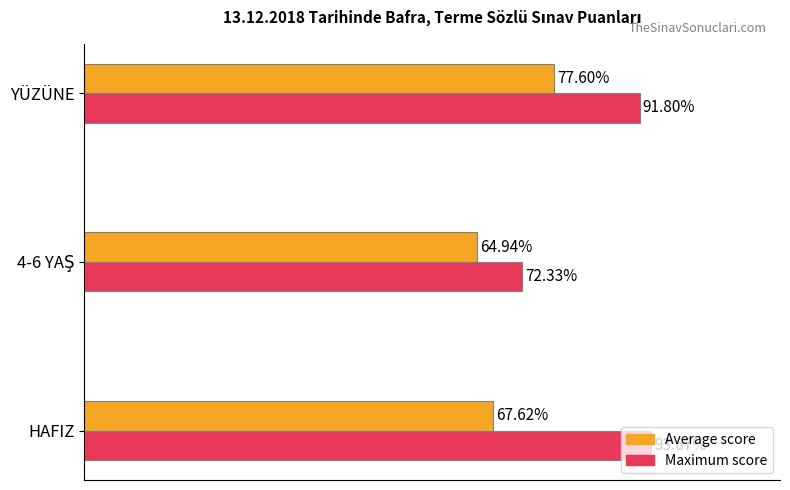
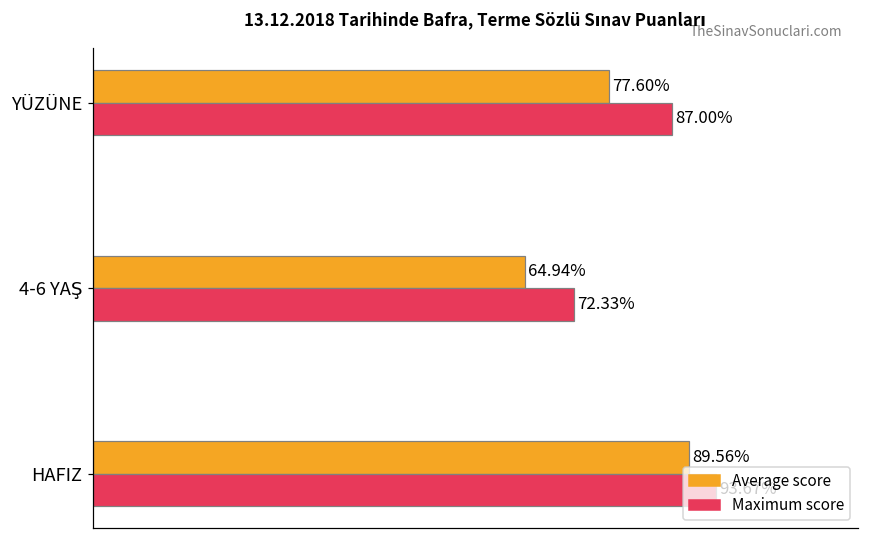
  {
    "Average score": {
      "YÜZÜNE": "77.60%",
      "4-6 YAŞ": "64.94%",
-     "HAFIZ": "67.62%"
+     "HAFIZ": "89.56%"
    },
    "Maximum score": {
-     "YÜZÜNE": "91.80%",
+     "YÜZÜNE": "87.00%",
      "4-6 YAŞ": "72.33%"
    }
  }
